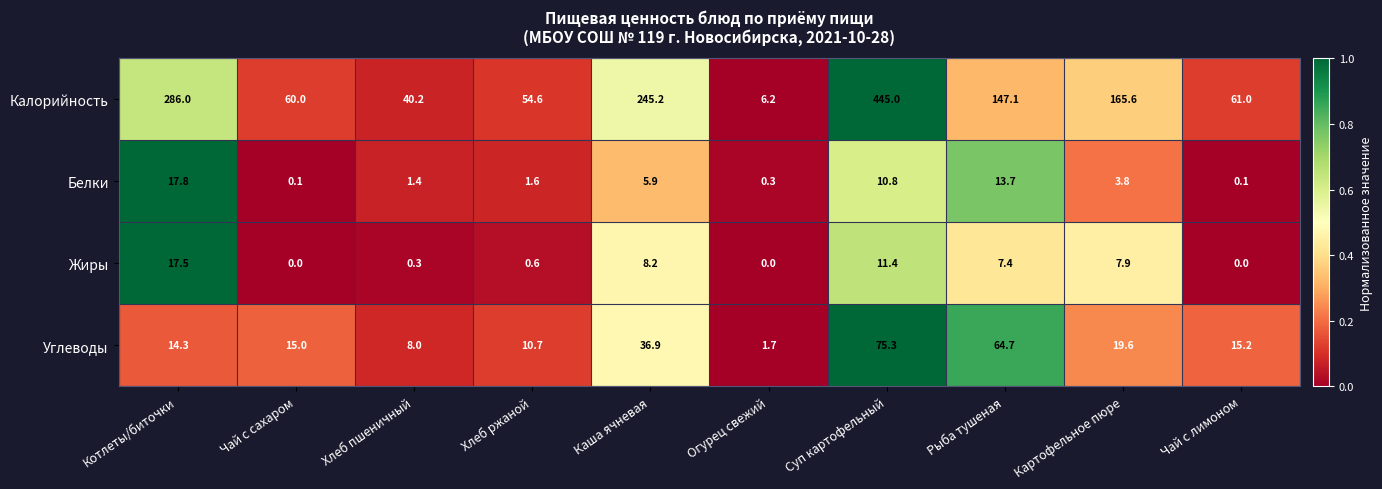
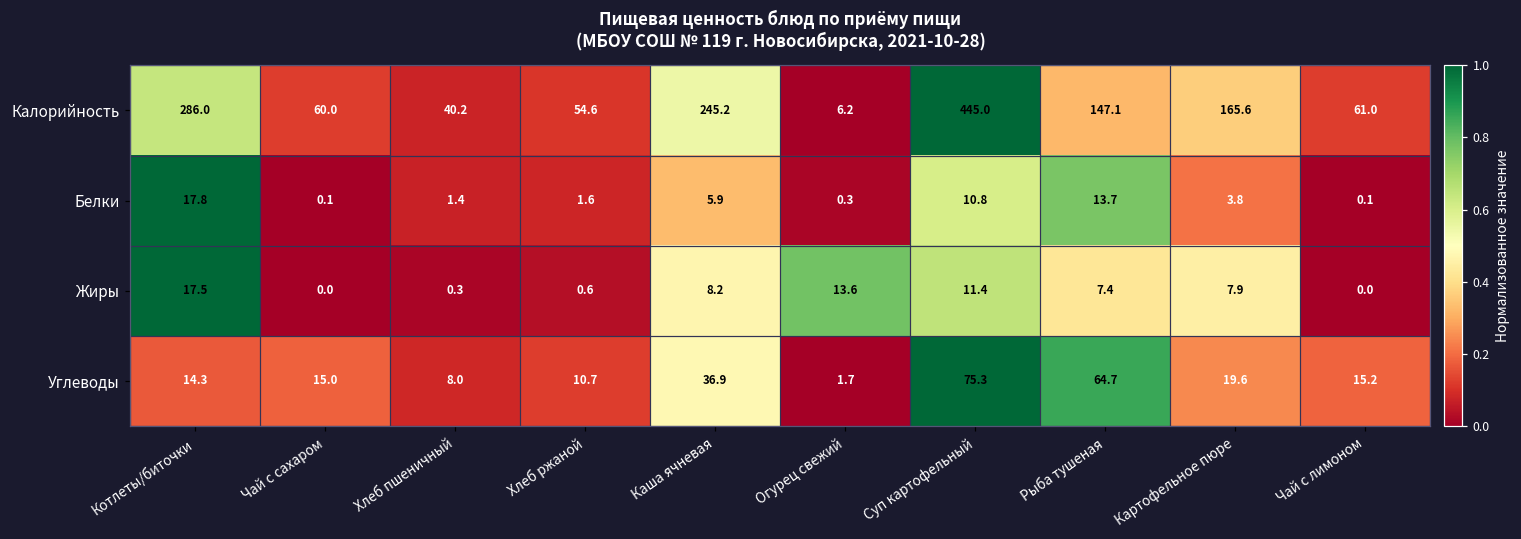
  {
    "Калорийность": {
      "Котлеты/биточки": 286.0,
      "Чай с сахаром": 60.0,
      "Хлеб пшеничный": 40.2,
      "Хлеб ржаной": 54.6,
      "Каша ячневая": 245.2,
      "Огурец свежий": 6.2,
      "Суп картофельный": 445.0,
      "Рыба тушеная": 147.1,
      "Картофельное пюре": 165.6,
      "Чай с лимоном": 61.0
    },
    "Белки": {
      "Котлеты/биточки": 17.8,
      "Чай с сахаром": 0.1,
      "Хлеб пшеничный": 1.4,
      "Хлеб ржаной": 1.6,
      "Каша ячневая": 5.9,
      "Огурец свежий": 0.3,
      "Суп картофельный": 10.8,
      "Рыба тушеная": 13.7,
      "Картофельное пюре": 3.8,
      "Чай с лимоном": 0.1
    },
    "Жиры": {
      "Котлеты/биточки": 17.5,
      "Чай с сахаром": 0.0,
      "Хлеб пшеничный": 0.3,
      "Хлеб ржаной": 0.6,
      "Каша ячневая": 8.2,
-     "Огурец свежий": 0.0,
+     "Огурец свежий": 13.6,
      "Суп картофельный": 11.4,
      "Рыба тушеная": 7.4,
      "Картофельное пюре": 7.9,
      "Чай с лимоном": 0.0
    },
    "Углеводы": {
      "Котлеты/биточки": 14.3,
      "Чай с сахаром": 15.0,
      "Хлеб пшеничный": 8.0,
      "Хлеб ржаной": 10.7,
      "Каша ячневая": 36.9,
      "Огурец свежий": 1.7,
      "Суп картофельный": 75.3,
      "Рыба тушеная": 64.7,
      "Картофельное пюре": 19.6,
      "Чай с лимоном": 15.2
    }
  }
